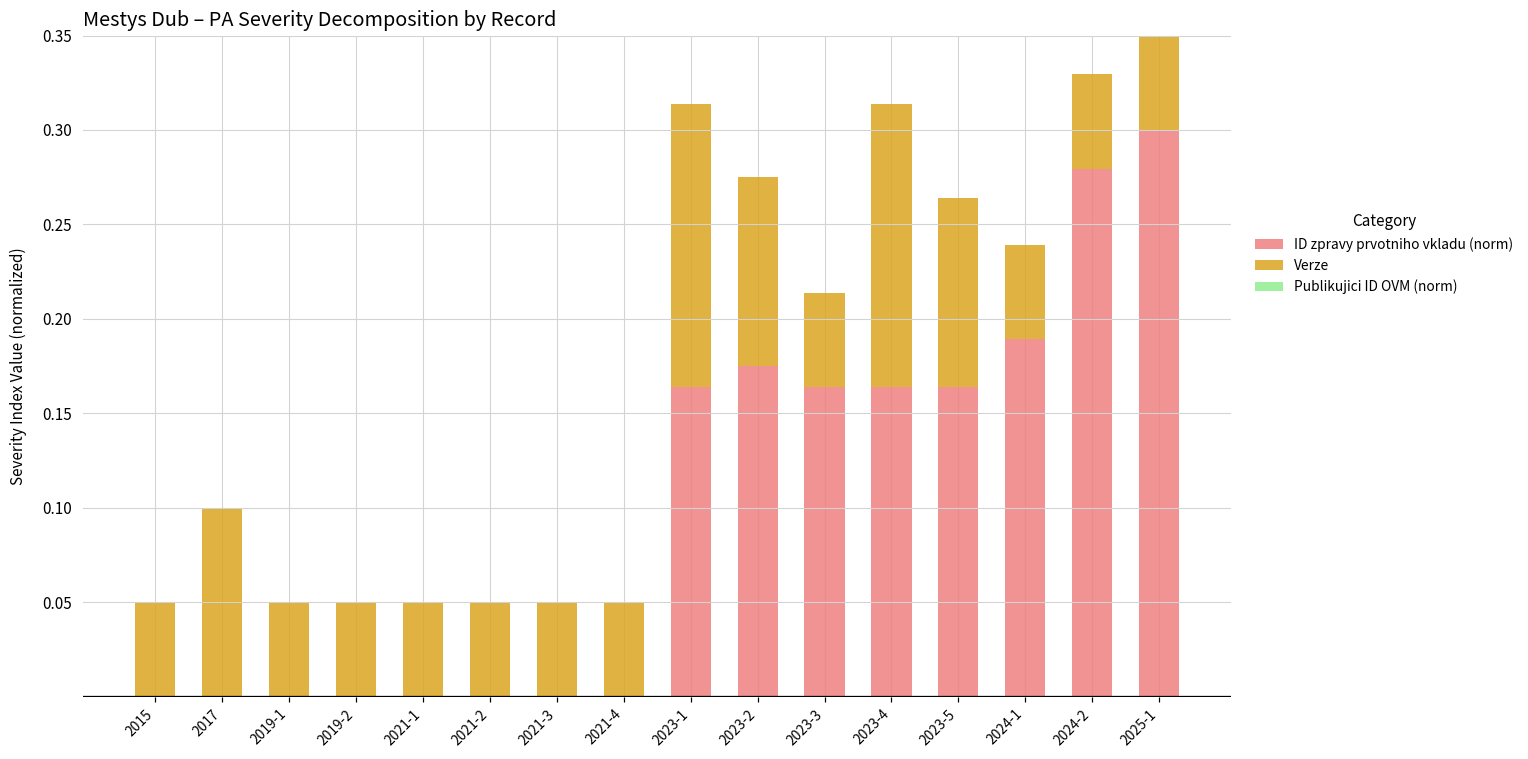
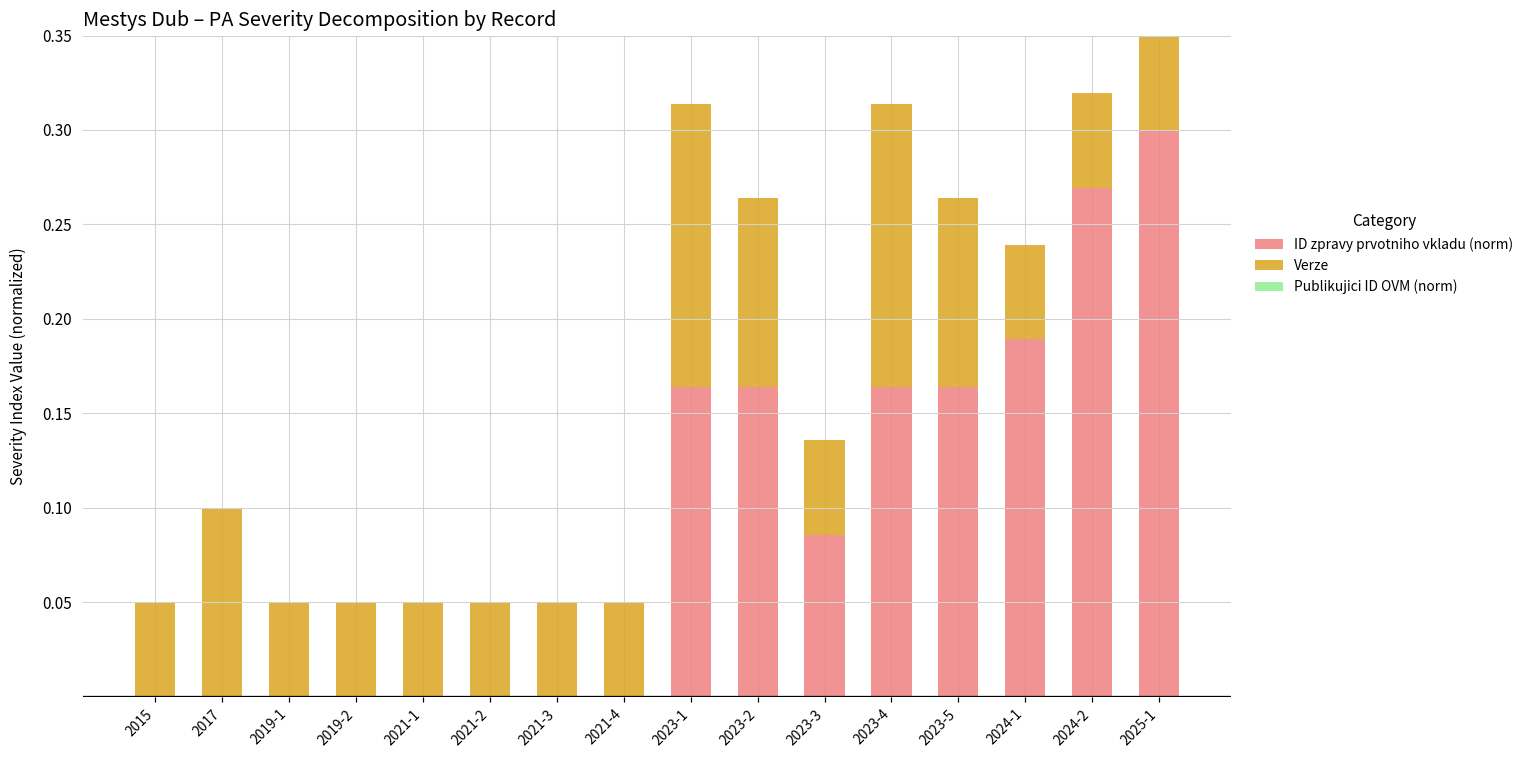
  {
    "ID zpravy prvotniho vkladu (norm)": {
      "2015": 0.000,
      "2023-1": 0.164,
-     "2023-2": 0.175,
-     "2023-3": 0.164,
+     "2023-2": 0.164,
+     "2023-3": 0.086,
      "2023-4": 0.164,
      "2023-5": 0.164,
      "2024-1": 0.189,
-     "2024-2": 0.280,
+     "2024-2": 0.269,
      "2025-1": 0.300
    },
    "Verze": {
      "2015": 0.050,
      "2017": 0.100,
      "2019-1": 0.050,
      "2019-2": 0.050,
      "2021-1": 0.050,
      "2021-2": 0.050,
      "2021-3": 0.050,
      "2021-4": 0.050,
      "2023-1": 0.150,
      "2023-2": 0.100,
      "2023-3": 0.050,
      "2023-4": 0.150,
      "2023-5": 0.100,
      "2024-1": 0.050,
      "2024-2": 0.050,
      "2025-1": 0.050
    }
  }
